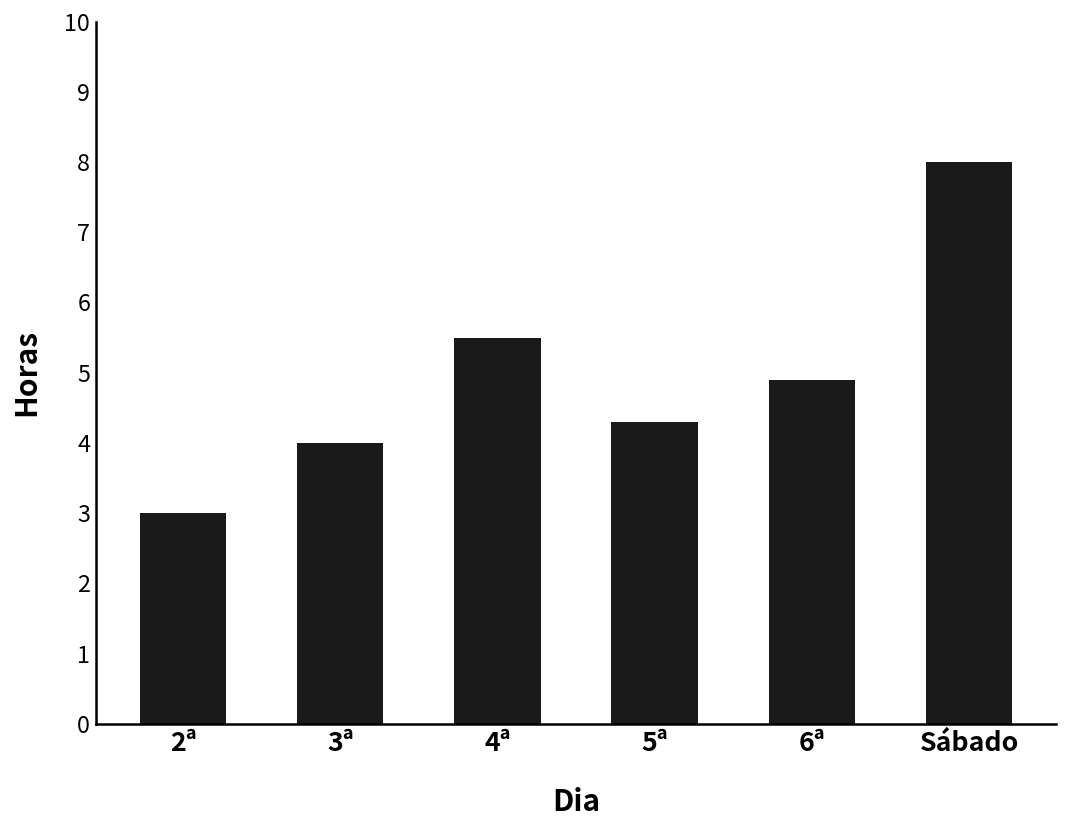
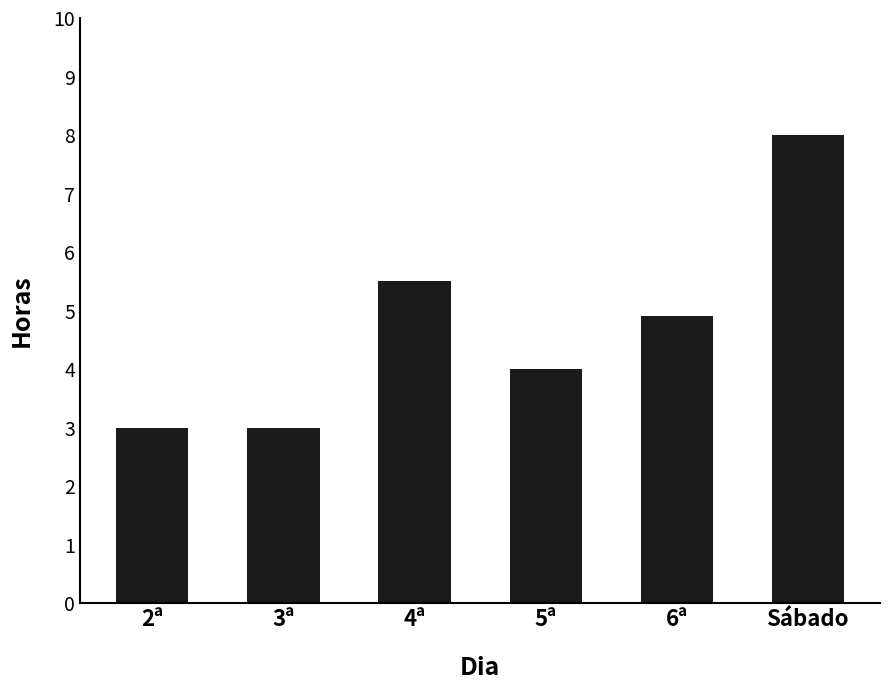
  {
    "2ª": 3.0,
-   "3ª": 4,
+   "3ª": 3,
    "4ª": 5.5,
-   "5ª": 4.3,
+   "5ª": 4.0,
    "6ª": 4.9,
    "Sábado": 8.0
  }
